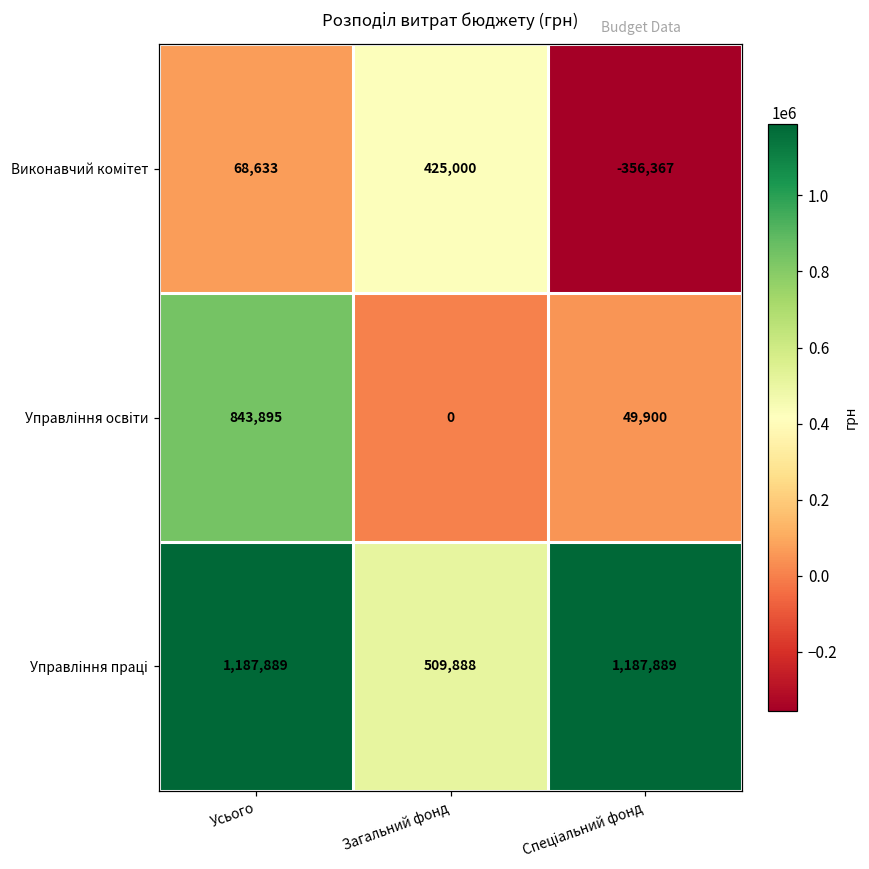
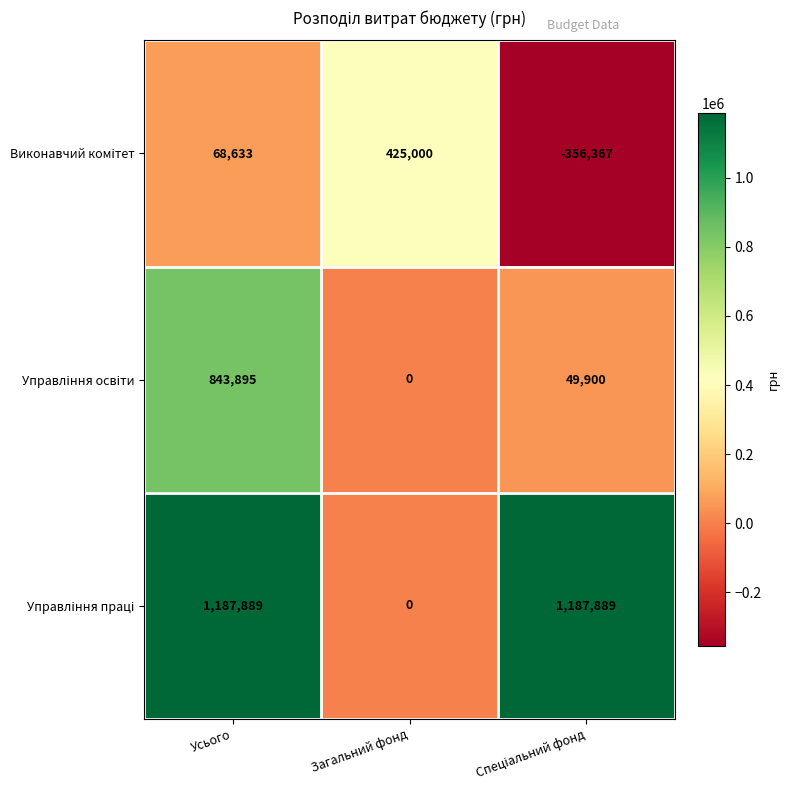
  {
    "Виконавчий комітет": {
      "Усього": "68,633",
      "Загальний фонд": "425,000",
      "Спеціальний фонд": "-356,367"
    },
    "Управління освіти": {
      "Усього": "843,895",
      "Загальний фонд": "0",
      "Спеціальний фонд": "49,900"
    },
    "Управління праці": {
      "Усього": "1,187,889",
-     "Загальний фонд": "509,888",
+     "Загальний фонд": "0",
      "Спеціальний фонд": "1,187,889"
    }
  }
